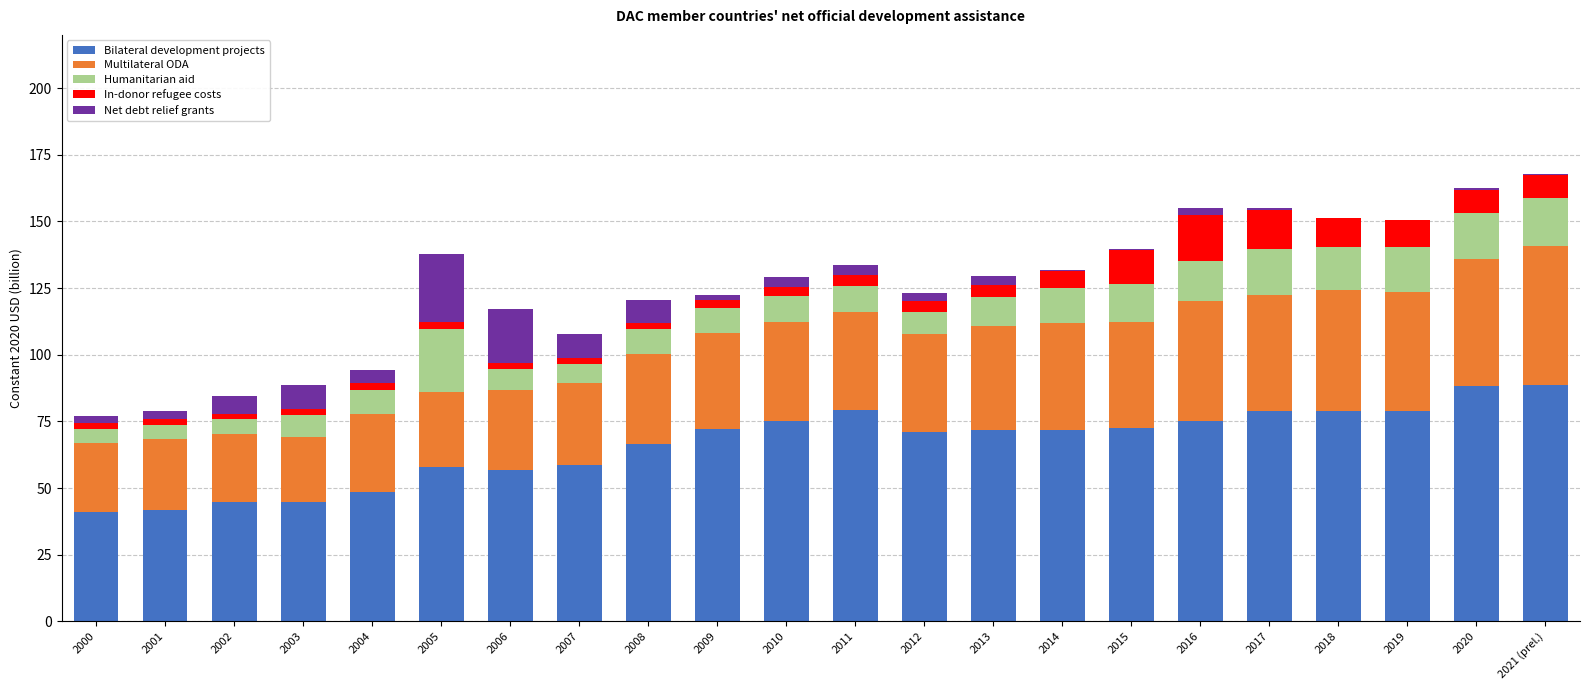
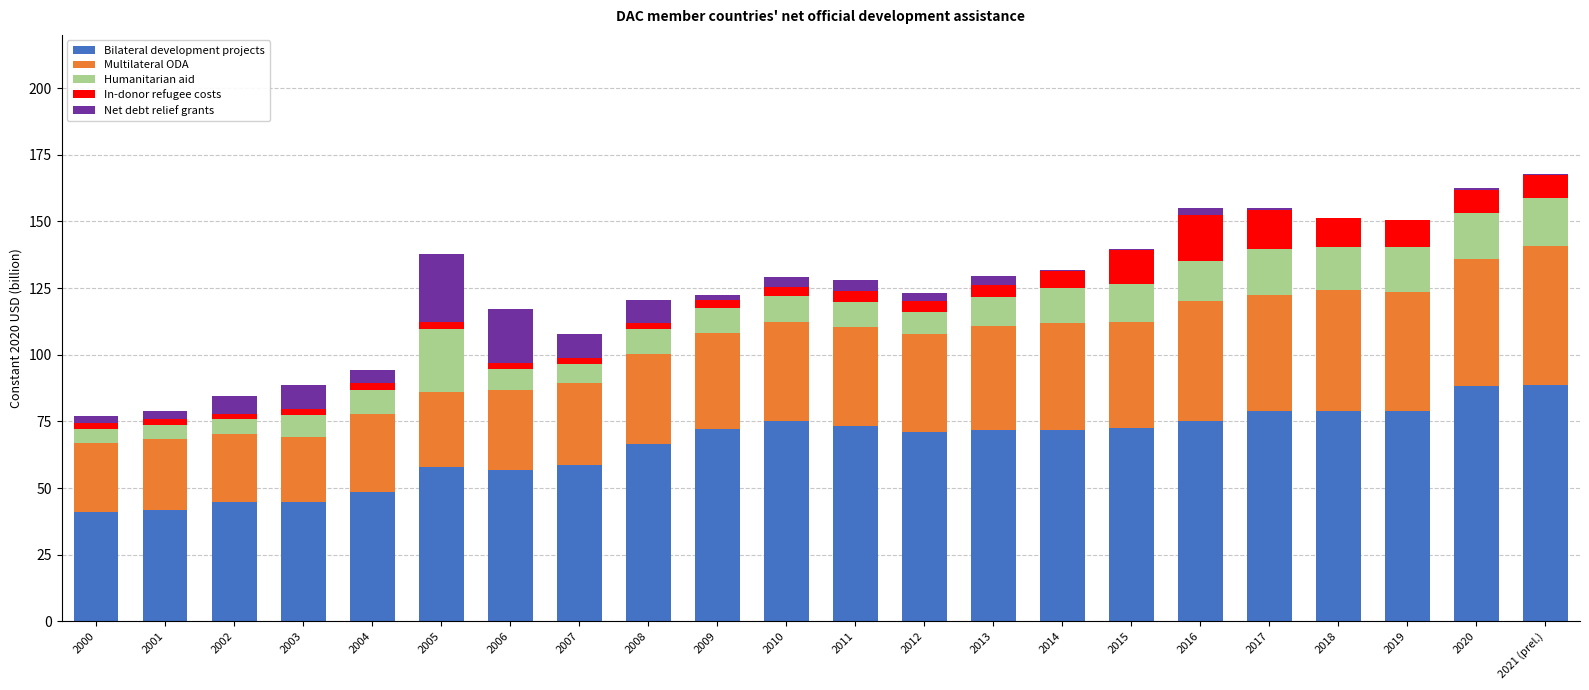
  {
    "Bilateral development projects": {
      "2000": 41,
      "2001": 42,
      "2002": 45,
      "2003": 45,
      "2004": 49,
      "2005": 58,
      "2006": 57,
      "2007": 59,
      "2008": 67,
      "2009": 72,
      "2010": 75,
-     "2011": 79,
+     "2011": 73,
      "2012": 71,
      "2013": 72,
      "2014": 72,
      "2015": 73,
      "2016": 75,
      "2017": 79,
      "2018": 79,
      "2019": 79,
      "2020": 88,
      "2021 (prel.)": 89
    },
    "Multilateral ODA": {
      "2000": 26,
      "2001": 27,
      "2002": 26,
      "2003": 24,
      "2004": 29,
      "2005": 28,
      "2006": 30,
      "2007": 31,
      "2008": 34,
      "2009": 36,
      "2010": 37,
      "2011": 37,
      "2012": 37,
      "2013": 39,
      "2014": 40,
      "2015": 40,
      "2016": 45,
      "2017": 44,
      "2018": 45,
      "2019": 45,
      "2020": 48,
      "2021 (prel.)": 52
    },
    "Humanitarian aid": {
      "2000": 5,
      "2001": 5,
      "2002": 6,
      "2003": 8,
      "2004": 9,
      "2005": 24,
      "2006": 8,
      "2007": 7,
      "2008": 9,
      "2009": 9,
      "2010": 10,
      "2011": 10,
      "2012": 8,
      "2013": 11,
      "2014": 13,
      "2015": 14,
      "2016": 15,
      "2017": 17,
      "2018": 16,
      "2019": 17,
      "2020": 17,
      "2021 (prel.)": 18
    },
    "In-donor refugee costs": {
      "2000": 2,
      "2001": 2,
      "2002": 2,
      "2003": 2,
      "2004": 3,
      "2005": 2,
      "2006": 2,
      "2007": 2,
      "2008": 2,
      "2009": 3,
      "2010": 3,
      "2011": 4,
      "2012": 4,
      "2013": 4,
      "2014": 6,
      "2015": 13,
      "2016": 17,
      "2017": 15,
      "2018": 11,
      "2019": 10,
      "2020": 9,
      "2021 (prel.)": 9
    },
    "Net debt relief grants": {
      "2000": 3,
      "2001": 3,
      "2002": 7,
      "2003": 9,
      "2004": 5,
      "2005": 26,
      "2006": 20,
      "2007": 9,
      "2008": 8,
      "2009": 2,
      "2010": 4,
      "2011": 4,
      "2012": 3,
      "2013": 3,
      "2016": 3
    }
  }
